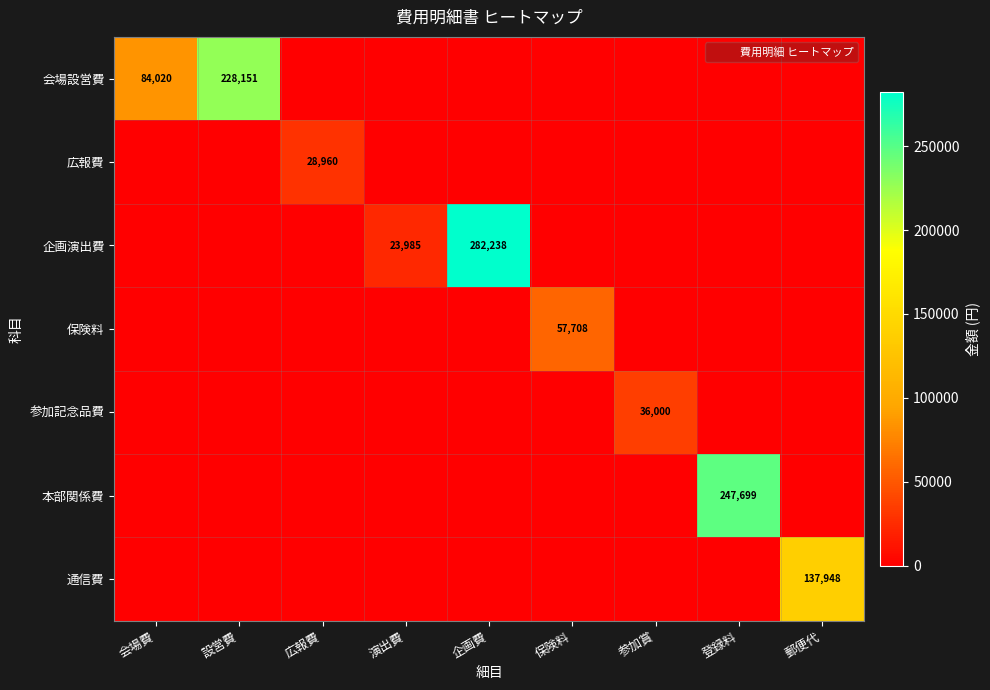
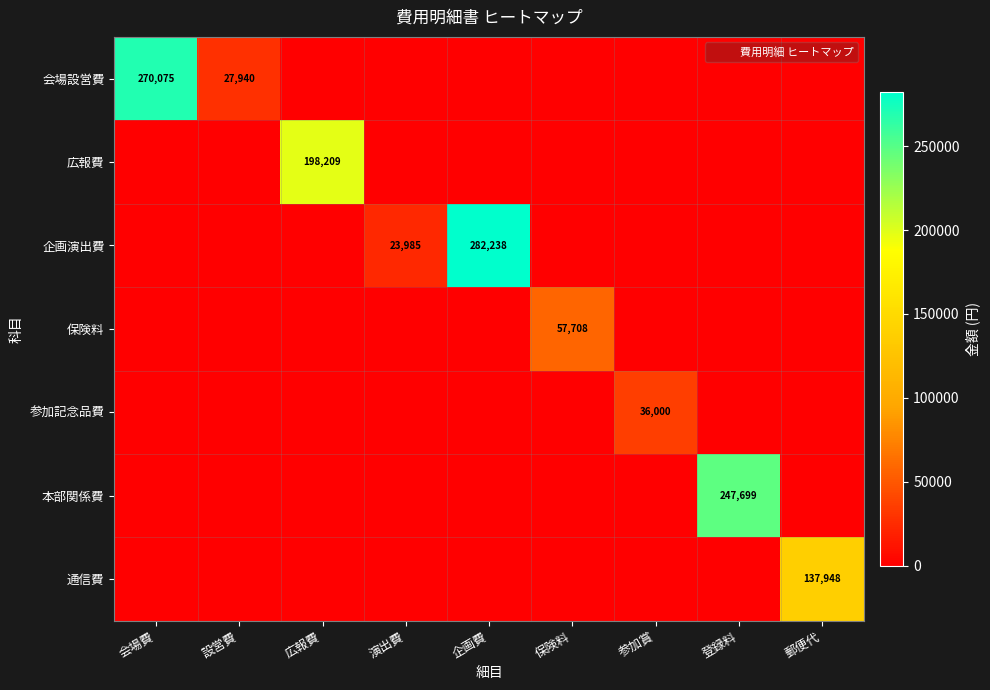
  {
    "会場設営費": {
-     "会場費": "84,020",
-     "設営費": "228,151"
+     "会場費": "270,075",
+     "設営費": "27,940"
    },
    "広報費": {
-     "広報費": "28,960"
+     "広報費": "198,209"
    },
    "企画演出費": {
      "演出費": "23,985",
      "企画費": "282,238"
    },
    "保険料": {
      "保険料": "57,708"
    },
    "参加記念品費": {
      "参加賞": "36,000"
    },
    "本部関係費": {
      "登録料": "247,699"
    },
    "通信費": {
      "郵便代": "137,948"
    }
  }
